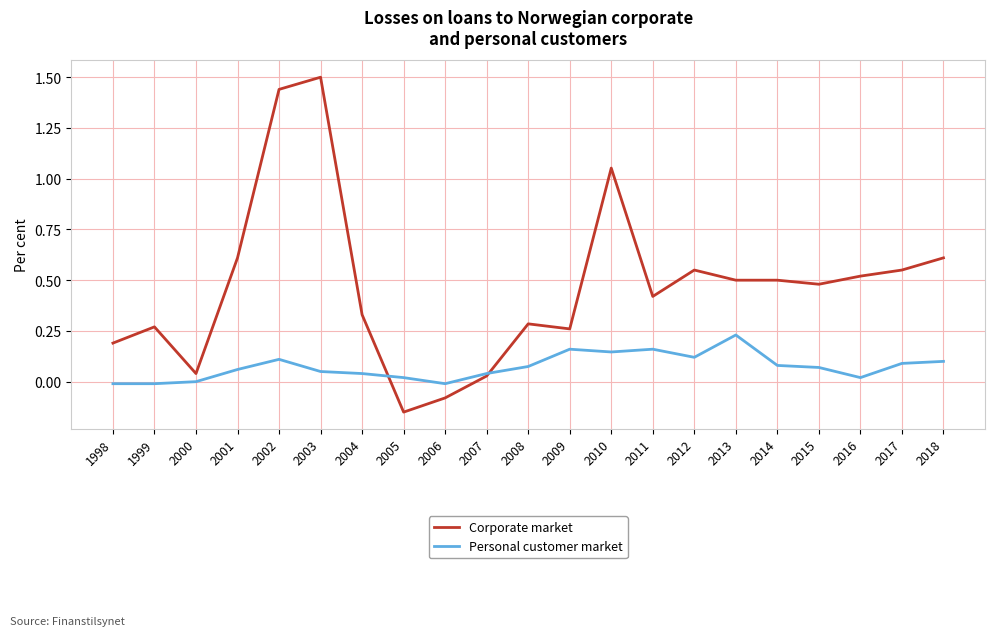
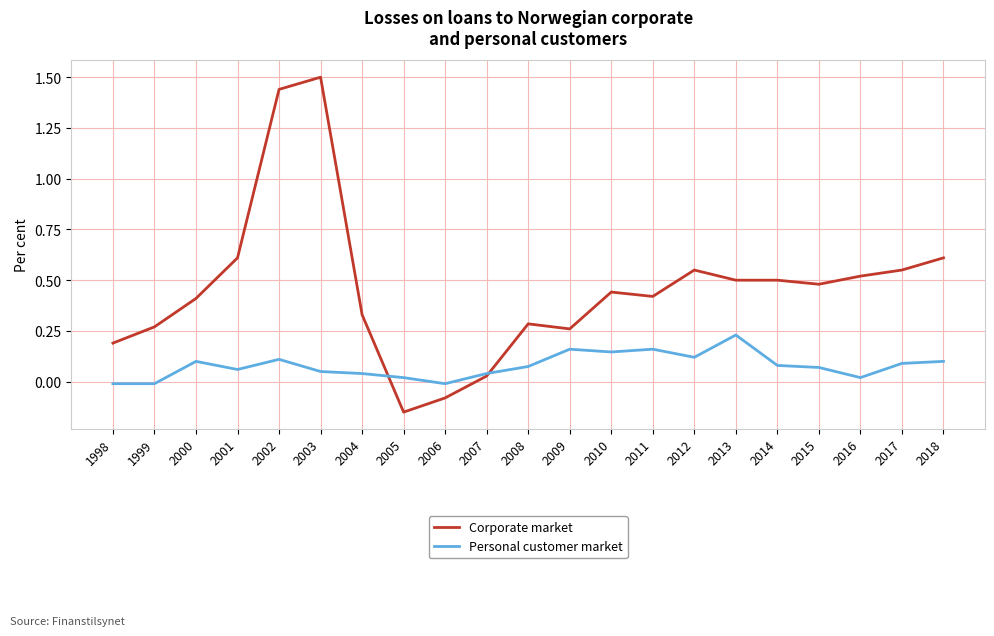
  {
    "Corporate market": {
      "1998": 0.19,
      "1999": 0.27,
-     "2000": 0.04,
+     "2000": 0.41,
      "2001": 0.61,
      "2002": 1.44,
      "2003": 1.50,
      "2004": 0.33,
      "2005": -0.15,
      "2006": -0.08,
      "2008": 0.28,
      "2009": 0.26,
-     "2010": 1.05,
+     "2010": 0.44,
      "2011": 0.42,
      "2012": 0.55,
      "2013": 0.50,
      "2014": 0.50,
      "2015": 0.48,
      "2016": 0.52,
      "2017": 0.55,
      "2018": 0.61
    },
    "Personal customer market": {
      "1998": 0.0,
      "1999": 0.0,
-     "2000": 0.0,
+     "2000": 0.1,
      "2001": 0.06,
      "2002": 0.1,
      "2003": 0.05,
      "2004": 0.04,
      "2005": 0.02,
      "2006": 0.0,
      "2008": 0.07,
      "2009": 0.16,
      "2010": 0.15,
      "2011": 0.16,
      "2012": 0.12,
      "2013": 0.23,
      "2014": 0.08,
      "2015": 0.07,
      "2016": 0.02,
      "2017": 0.1,
      "2018": 0.1
    }
  }
